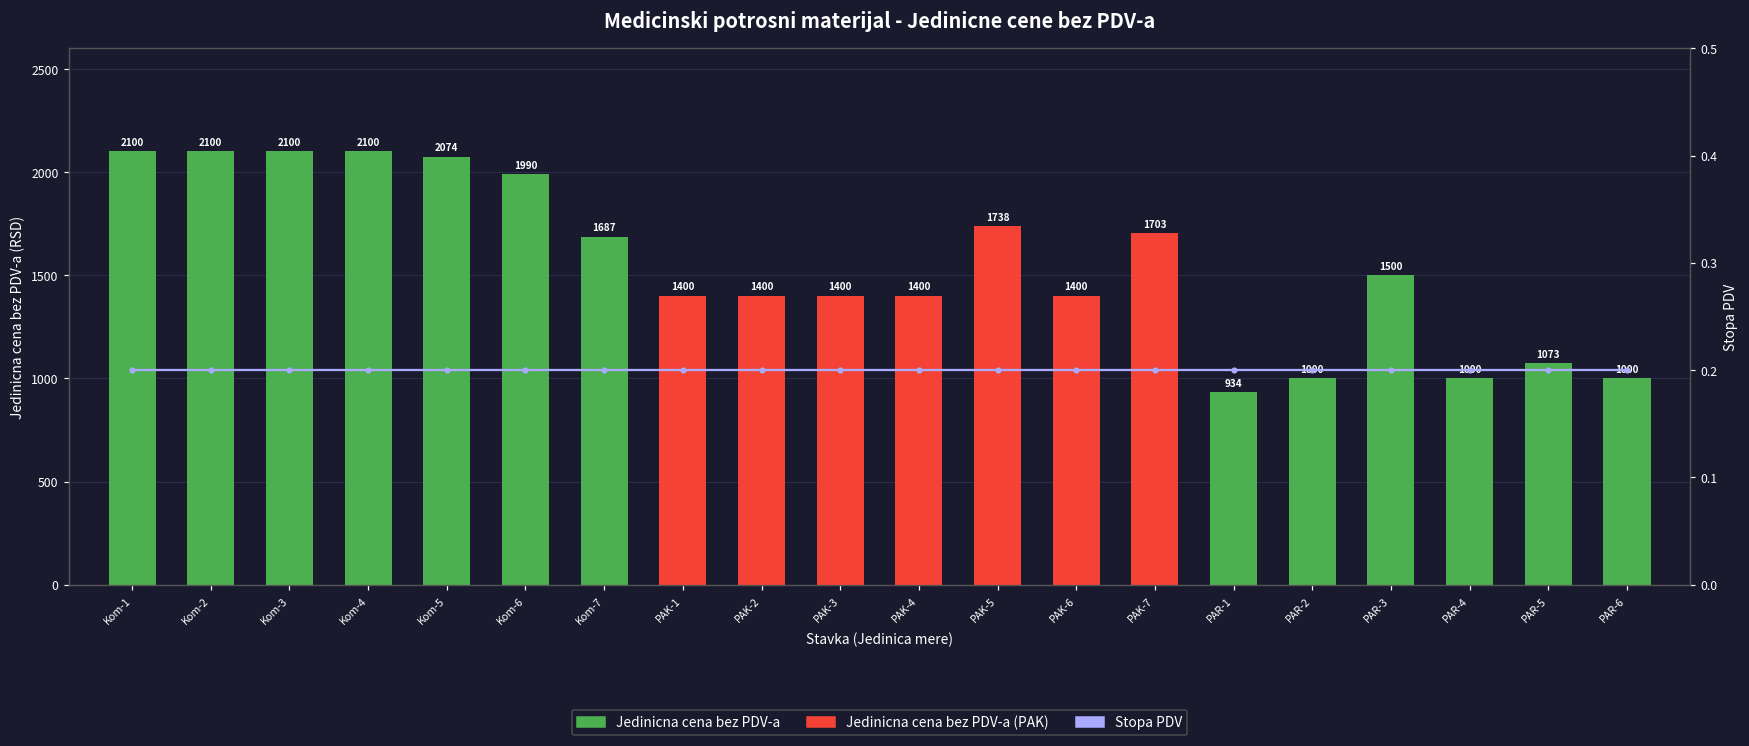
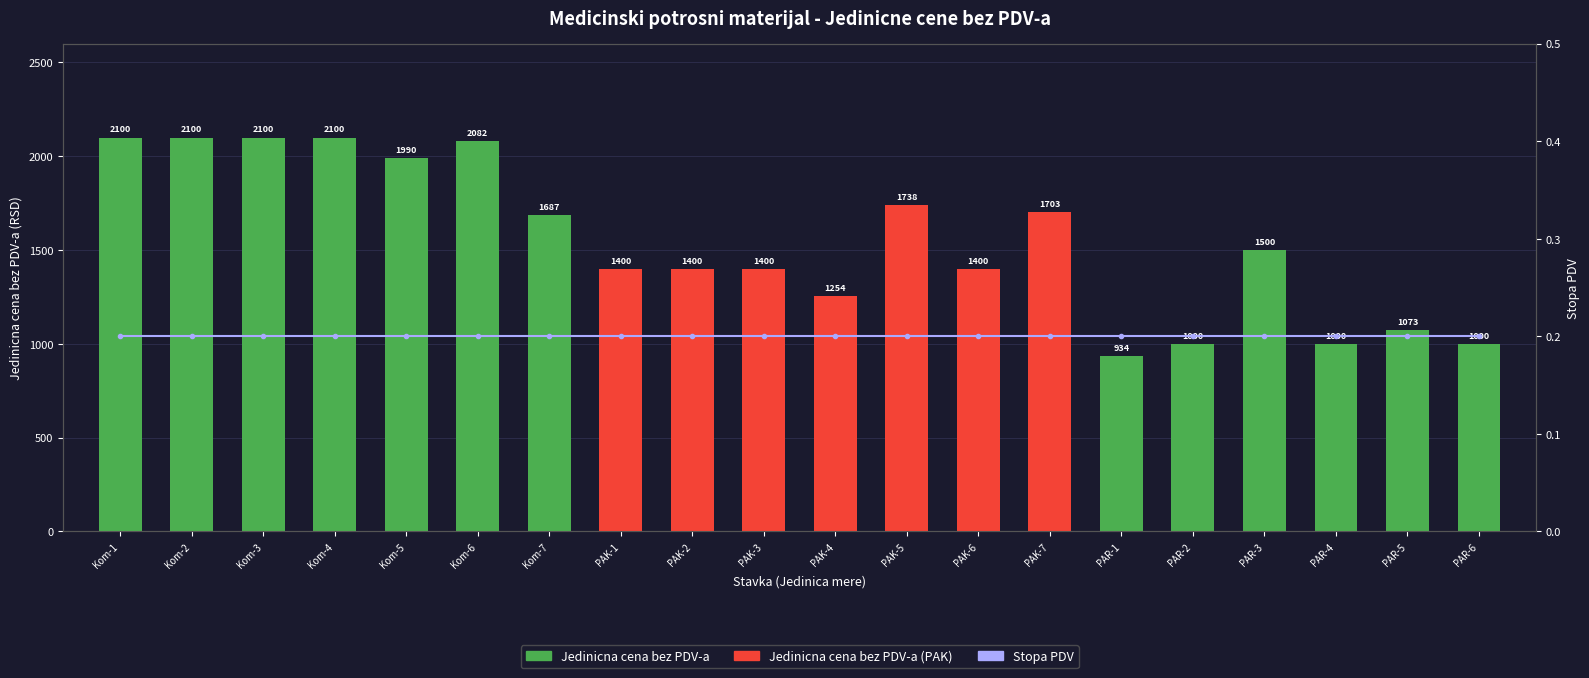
  {
    "Jedinicna cena bez PDV-a": {
      "Kom-1": 2100,
      "Kom-2": 2100,
      "Kom-3": 2100,
      "Kom-4": 2100,
-     "Kom-5": 2074,
-     "Kom-6": 1990,
+     "Kom-5": 1990,
+     "Kom-6": 2082,
      "Kom-7": 1687,
      "PAK-1": 1400,
      "PAK-2": 1400,
      "PAK-3": 1400,
-     "PAK-4": 1400,
+     "PAK-4": 1254,
      "PAK-5": 1738,
      "PAK-6": 1400,
      "PAK-7": 1703,
      "PAR-1": 934,
      "PAR-3": 1500,
      "PAR-5": 1073
    }
  }
